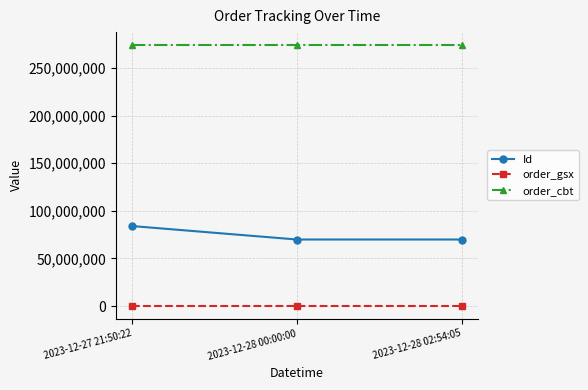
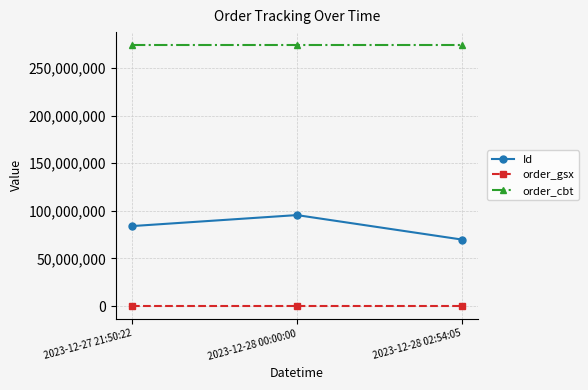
  {
    "Id": {
      "2023-12-27 21:50:22": "80,000,000",
-     "2023-12-28 00:00:00": "70,000,000",
+     "2023-12-28 00:00:00": "100,000,000",
      "2023-12-28 02:54:05": "70,000,000"
    },
    "order_gsx": {
      "2023-12-27 21:50:22": "0",
      "2023-12-28 00:00:00": "0",
      "2023-12-28 02:54:05": "0"
    },
    "order_cbt": {
      "2023-12-27 21:50:22": "270,000,000",
      "2023-12-28 00:00:00": "270,000,000",
      "2023-12-28 02:54:05": "270,000,000"
    }
  }
